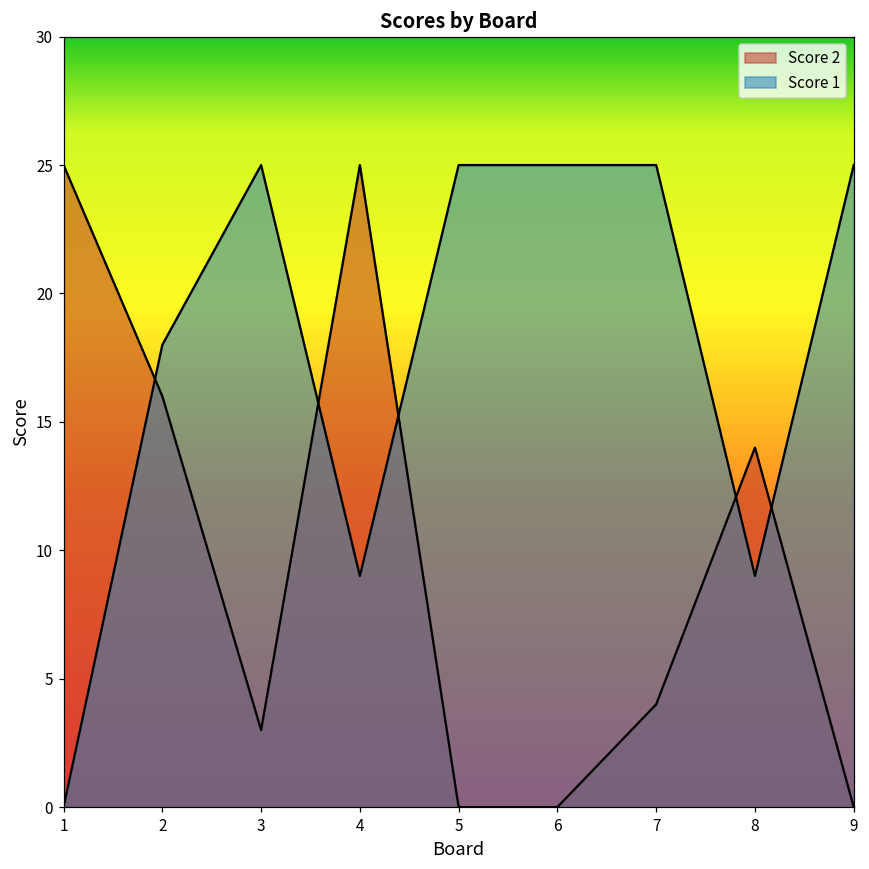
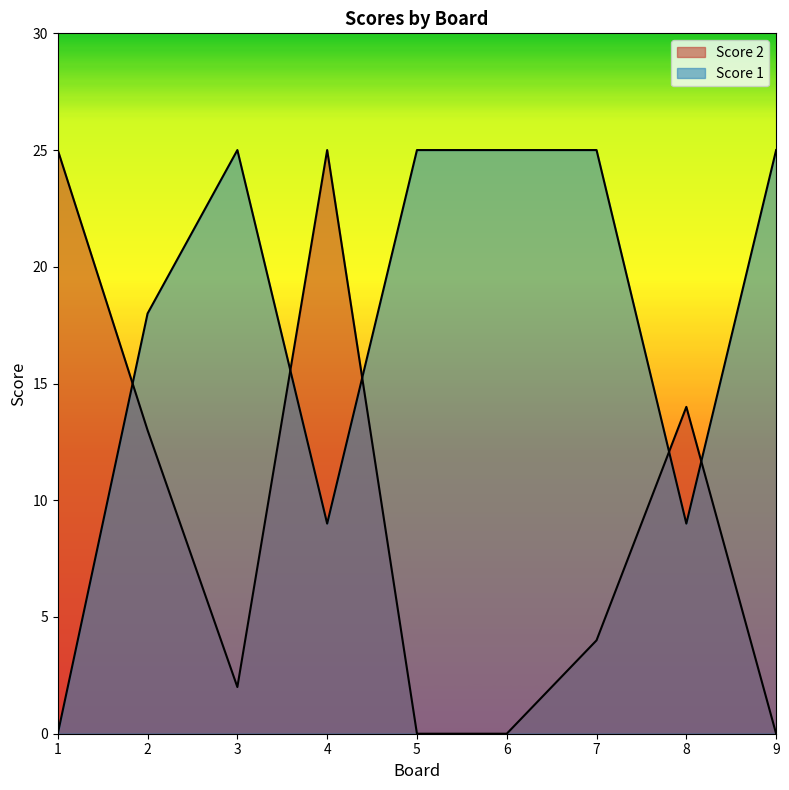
  {
    "Score 2": {
      "1": 25,
-     "2": 16,
-     "3": 3,
+     "2": 13,
+     "3": 2,
      "4": 25,
      "5": 0,
      "6": 0,
      "7": 4,
      "8": 14,
      "9": 0
    },
    "Score 1": {
      "1": 0,
      "2": 18,
      "3": 25,
      "4": 9,
      "5": 25,
      "6": 25,
      "7": 25,
      "8": 9,
      "9": 25
    }
  }
